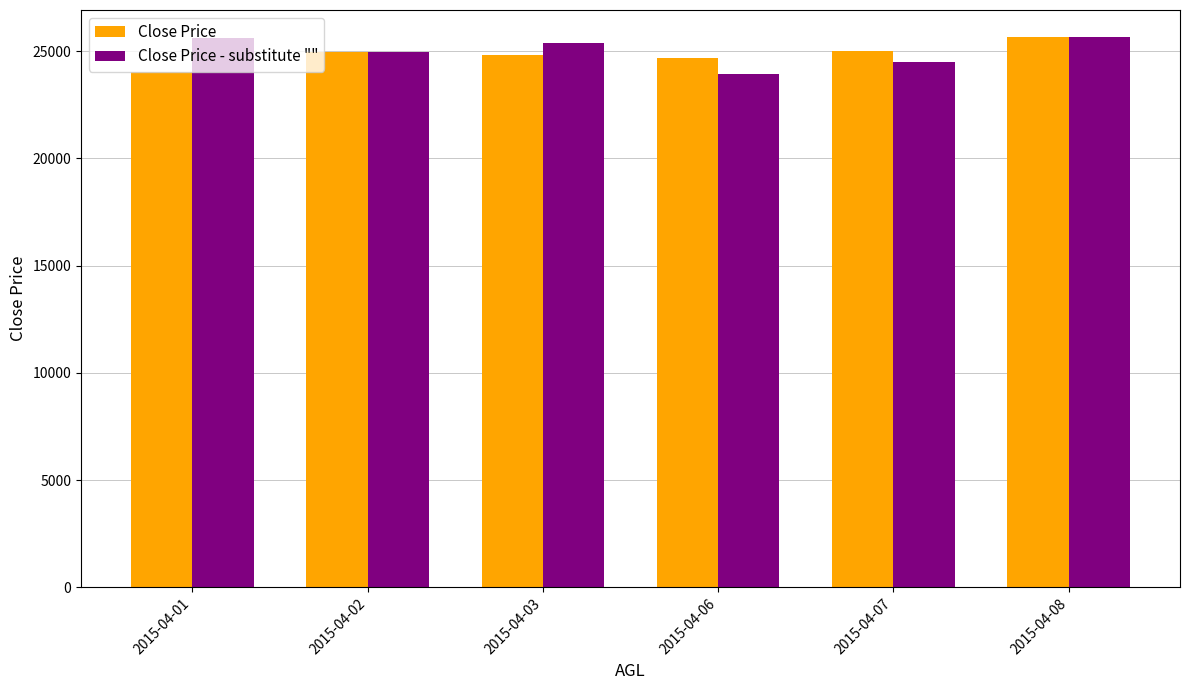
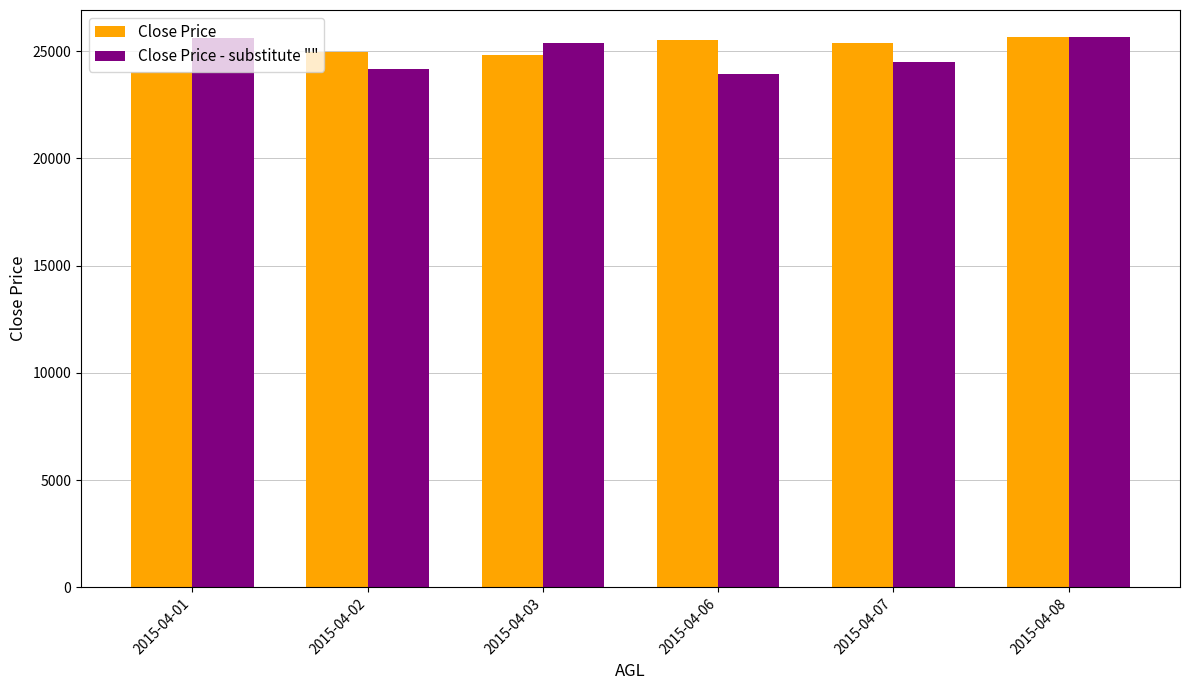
  {
    "Close Price": {
      "2015-04-01": 24000,
      "2015-04-02": 25000,
      "2015-04-03": 24800,
-     "2015-04-06": 24700,
-     "2015-04-07": 25000,
+     "2015-04-06": 25500,
+     "2015-04-07": 25400,
      "2015-04-08": 25600
    },
    "Close Price - substitute \"\"": {
-     "2015-04-02": 25000,
+     "2015-04-02": 24100,
      "2015-04-03": 25400,
      "2015-04-06": 23900,
      "2015-04-07": 24500,
      "2015-04-08": 25600
    }
  }
